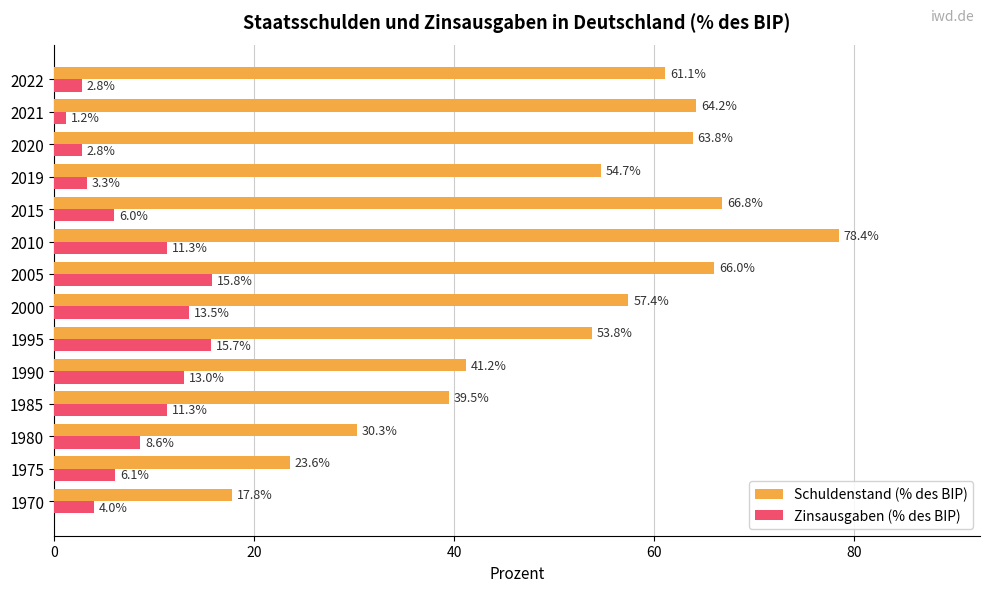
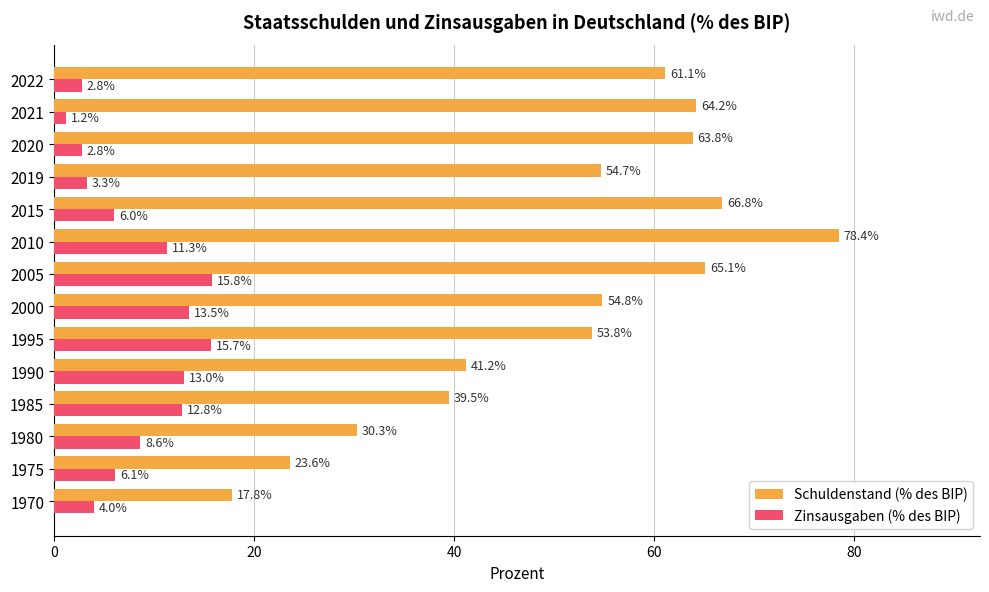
  {
    "Schuldenstand (% des BIP)": {
      "2022": "61.1%",
      "2021": "64.2%",
      "2020": "63.8%",
      "2019": "54.7%",
      "2015": "66.8%",
      "2010": "78.4%",
-     "2005": "66.0%",
-     "2000": "57.4%",
+     "2005": "65.1%",
+     "2000": "54.8%",
      "1995": "53.8%",
      "1990": "41.2%",
      "1985": "39.5%",
      "1980": "30.3%",
      "1975": "23.6%",
      "1970": "17.8%"
    },
    "Zinsausgaben (% des BIP)": {
      "2022": "2.8%",
      "2021": "1.2%",
      "2020": "2.8%",
      "2019": "3.3%",
      "2015": "6.0%",
      "2010": "11.3%",
      "2005": "15.8%",
      "2000": "13.5%",
      "1995": "15.7%",
      "1990": "13.0%",
-     "1985": "11.3%",
+     "1985": "12.8%",
      "1980": "8.6%",
      "1975": "6.1%",
      "1970": "4.0%"
    }
  }
